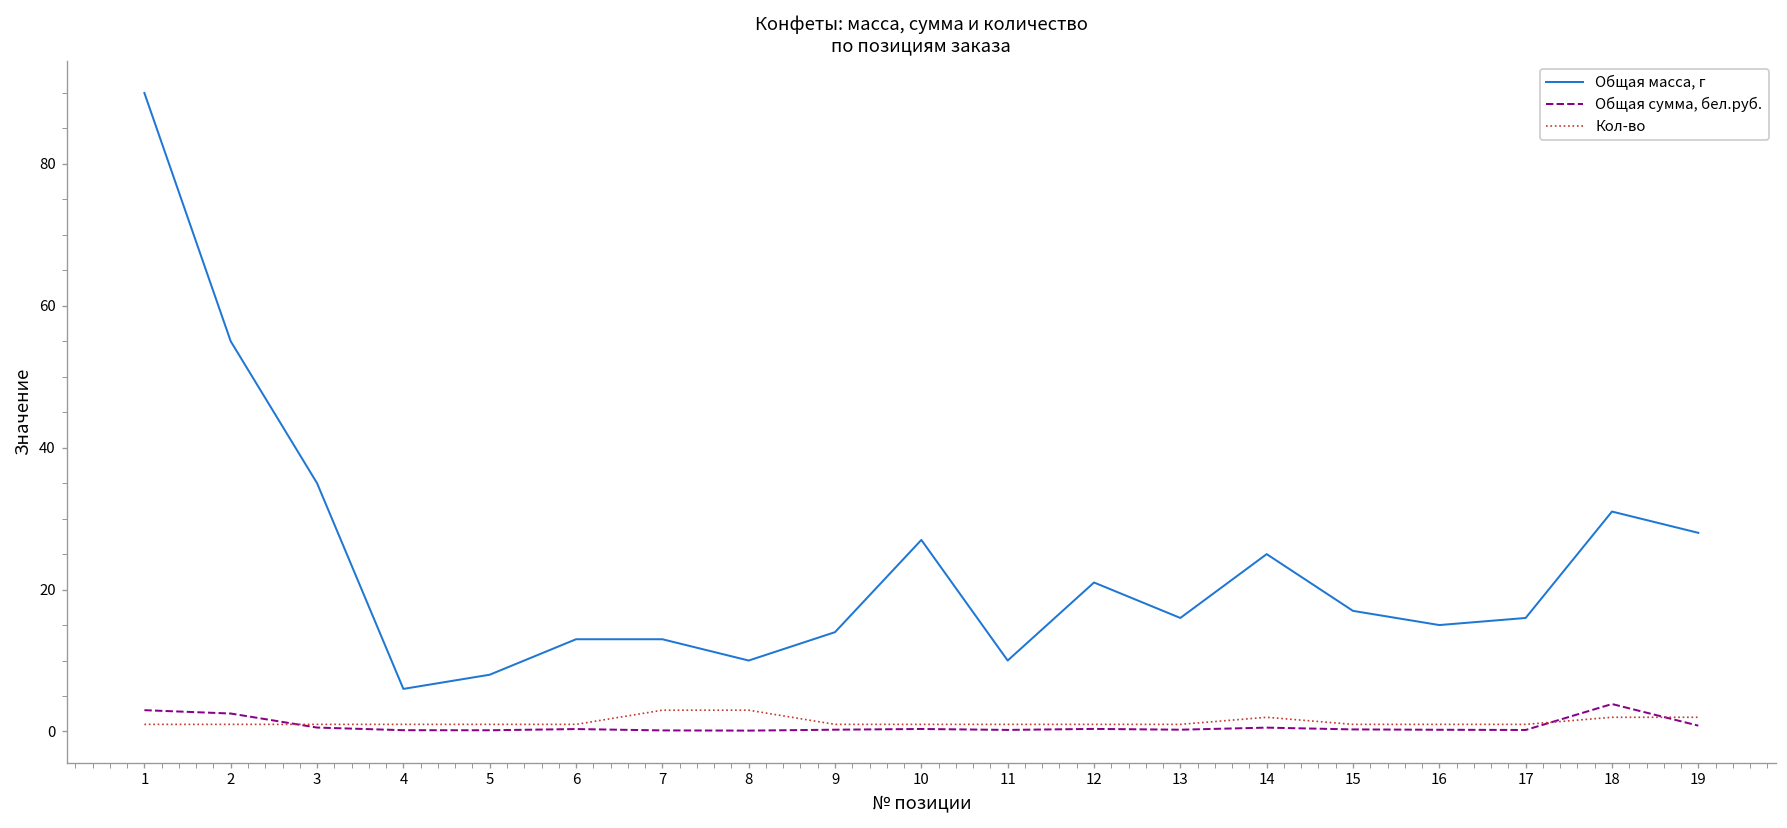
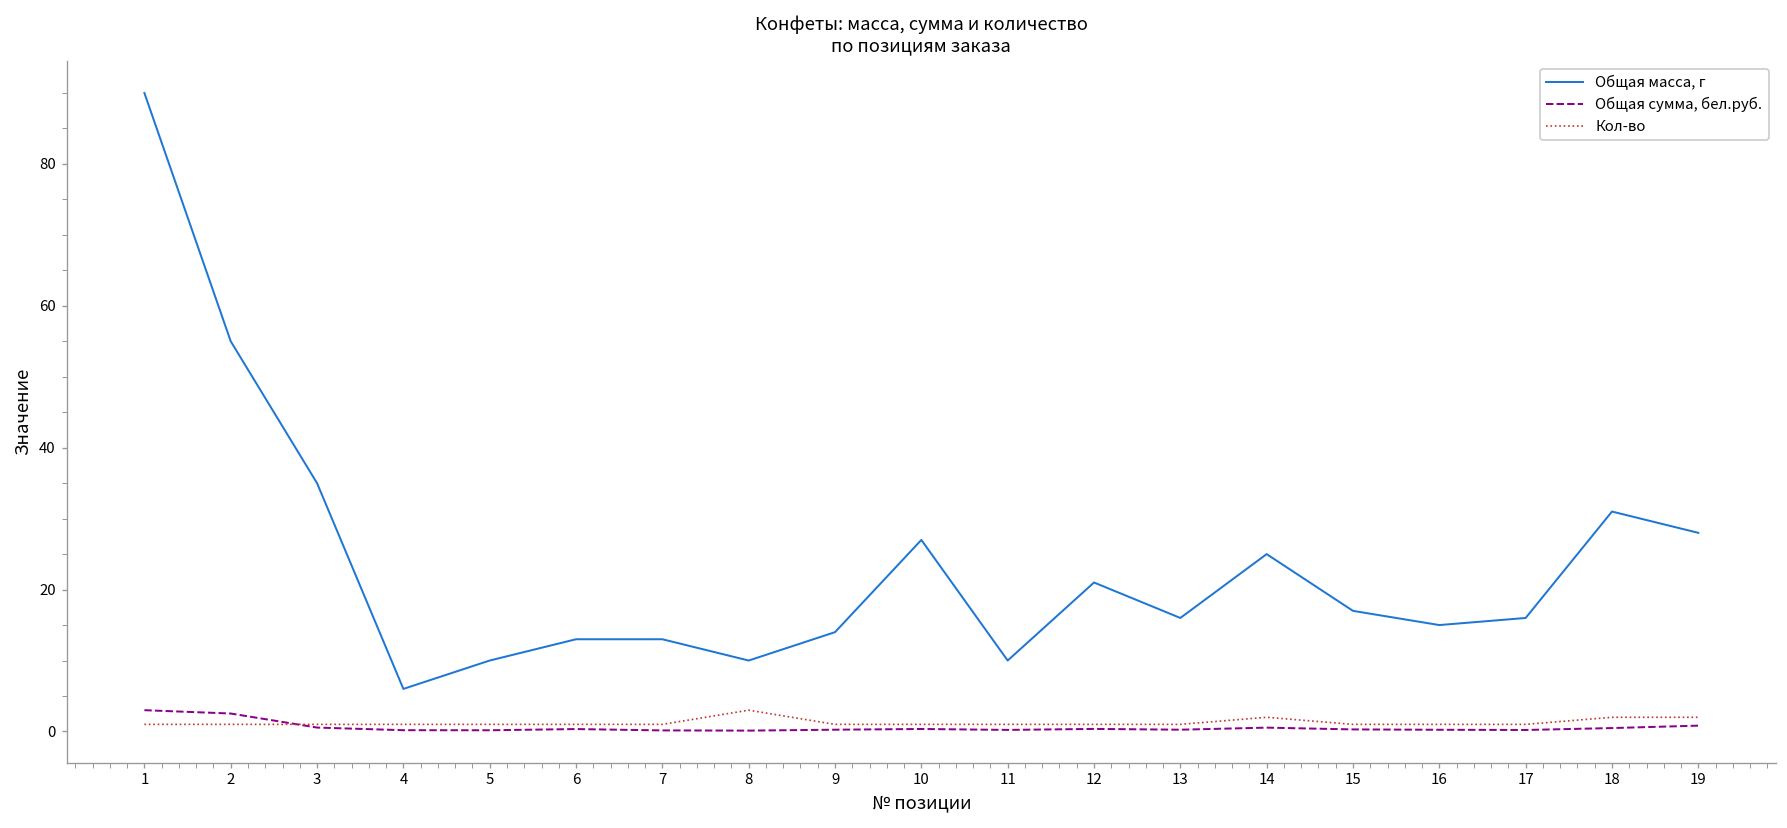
  {
    "Общая масса, г": {
      "1": 90,
      "2": 55,
      "3": 35,
      "4": 6,
-     "5": 8,
+     "5": 10,
      "6": 13,
      "7": 13,
      "8": 10,
      "9": 14,
      "10": 27,
      "11": 10,
      "12": 21,
      "13": 16,
      "14": 25,
      "15": 17,
      "16": 15,
      "17": 16,
      "18": 31,
      "19": 28
    },
    "Общая сумма, бел.руб.": {
      "1": 3,
      "2": 3,
      "3": 1,
      "4": 0,
      "5": 0,
      "6": 0,
      "7": 0,
      "8": 0,
      "9": 0,
      "10": 0,
      "11": 0,
      "12": 0,
      "13": 0,
      "14": 1,
      "15": 0,
      "16": 0,
      "17": 0,
-     "18": 4,
+     "18": 0,
      "19": 1
    },
    "Кол-во": {
      "1": 1,
      "2": 1,
      "3": 1,
      "4": 1,
      "5": 1,
      "6": 1,
-     "7": 3,
+     "7": 1,
      "8": 3,
      "9": 1,
      "10": 1,
      "11": 1,
      "12": 1,
      "13": 1,
      "14": 2,
      "15": 1,
      "16": 1,
      "17": 1,
      "18": 2,
      "19": 2
    }
  }
